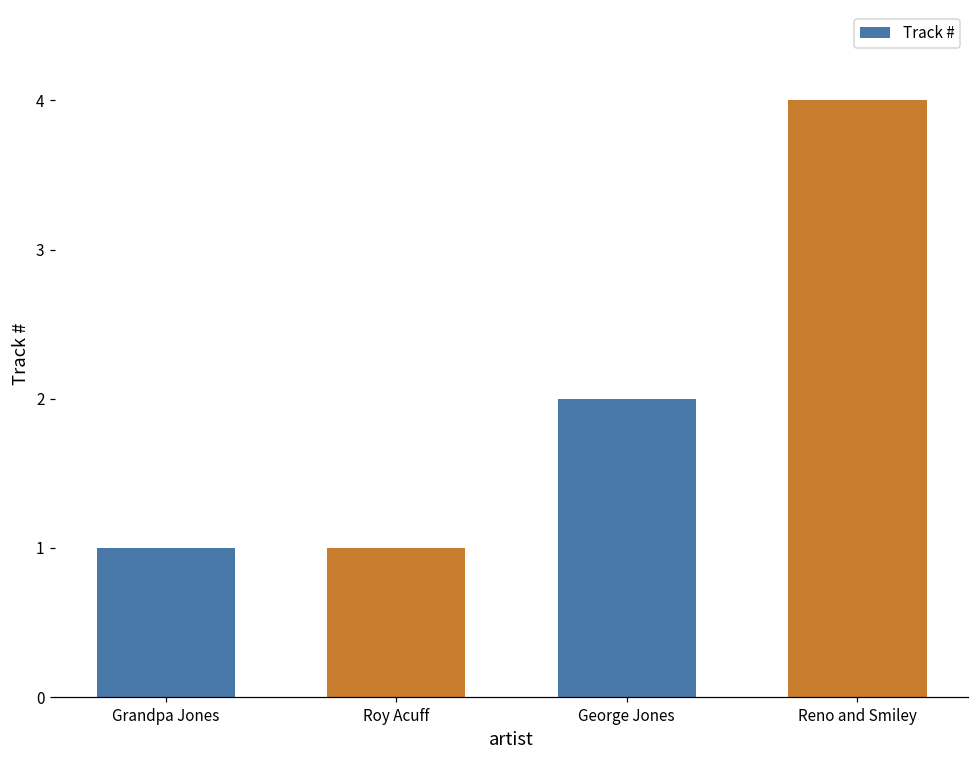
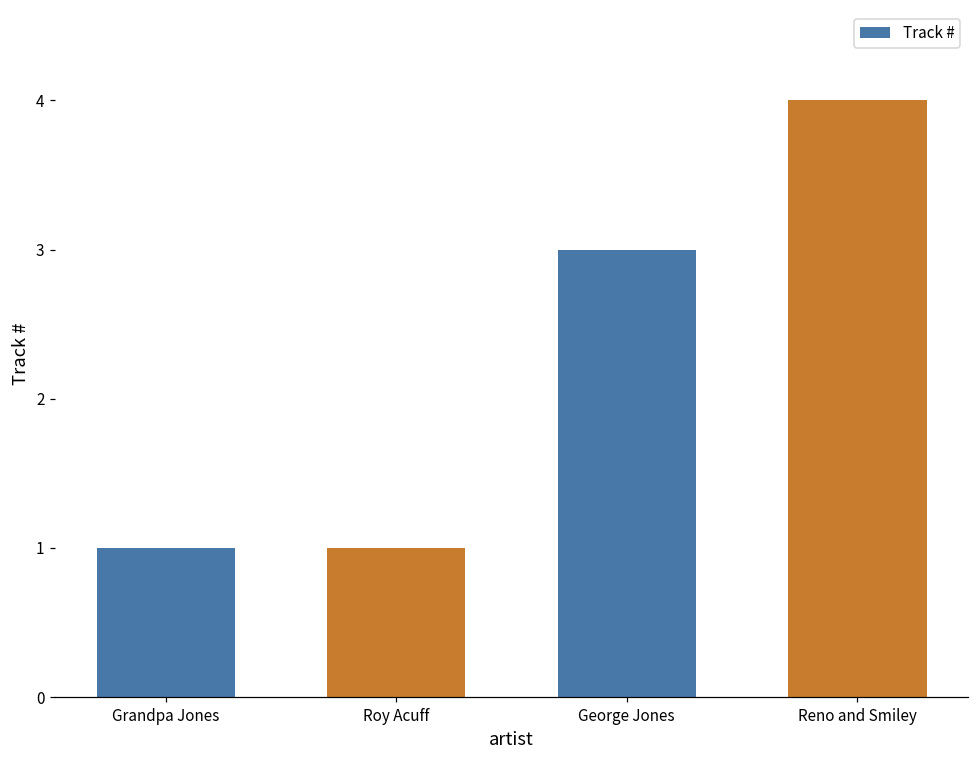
  {
    "Grandpa Jones": 1,
    "Roy Acuff": 1,
-   "George Jones": 2,
+   "George Jones": 3,
    "Reno and Smiley": 4
  }
